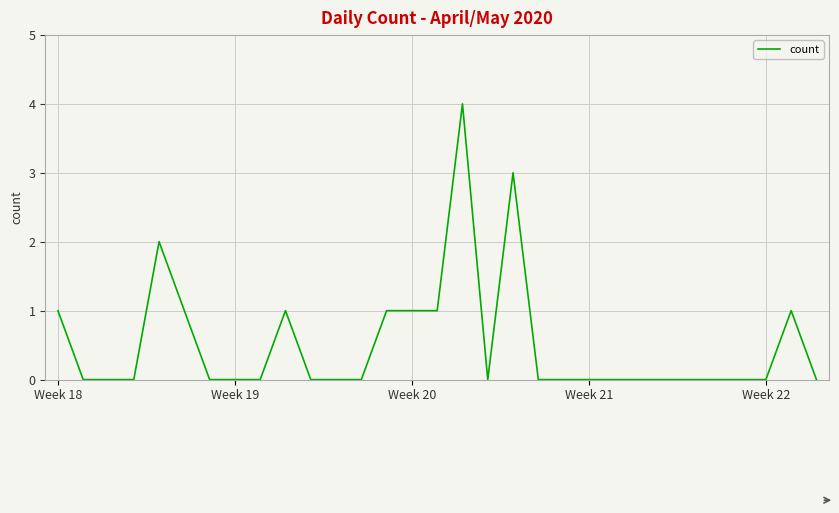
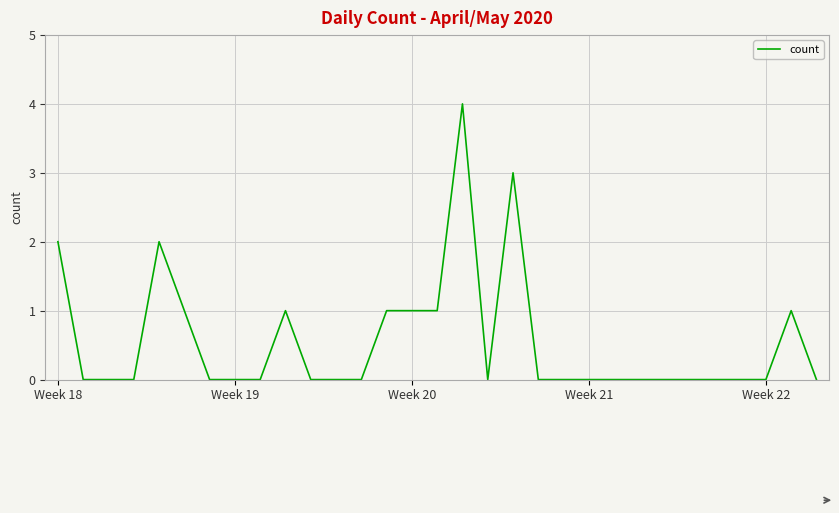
  {
-   "Week 18": 1,
+   "Week 18": 2,
    "Week 19": 0,
    "Week 20": 1,
    "Week 21": 0,
    "Week 22": 0
  }
